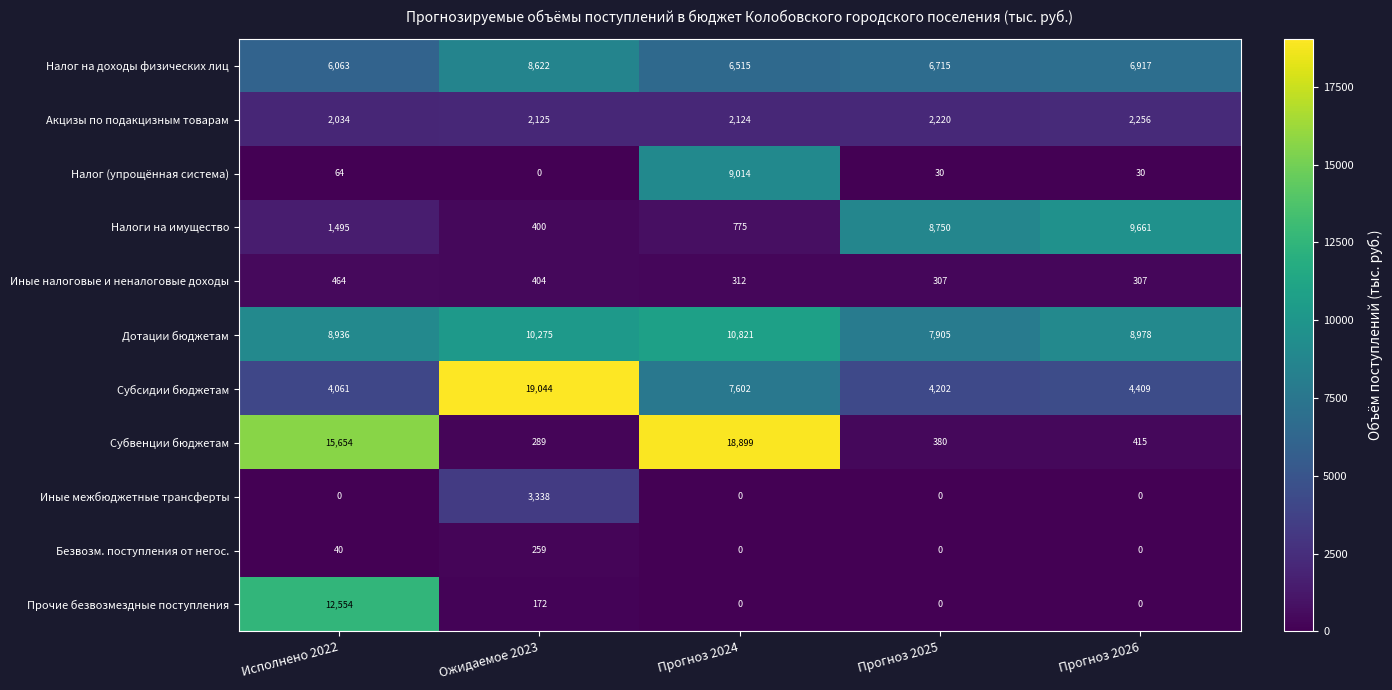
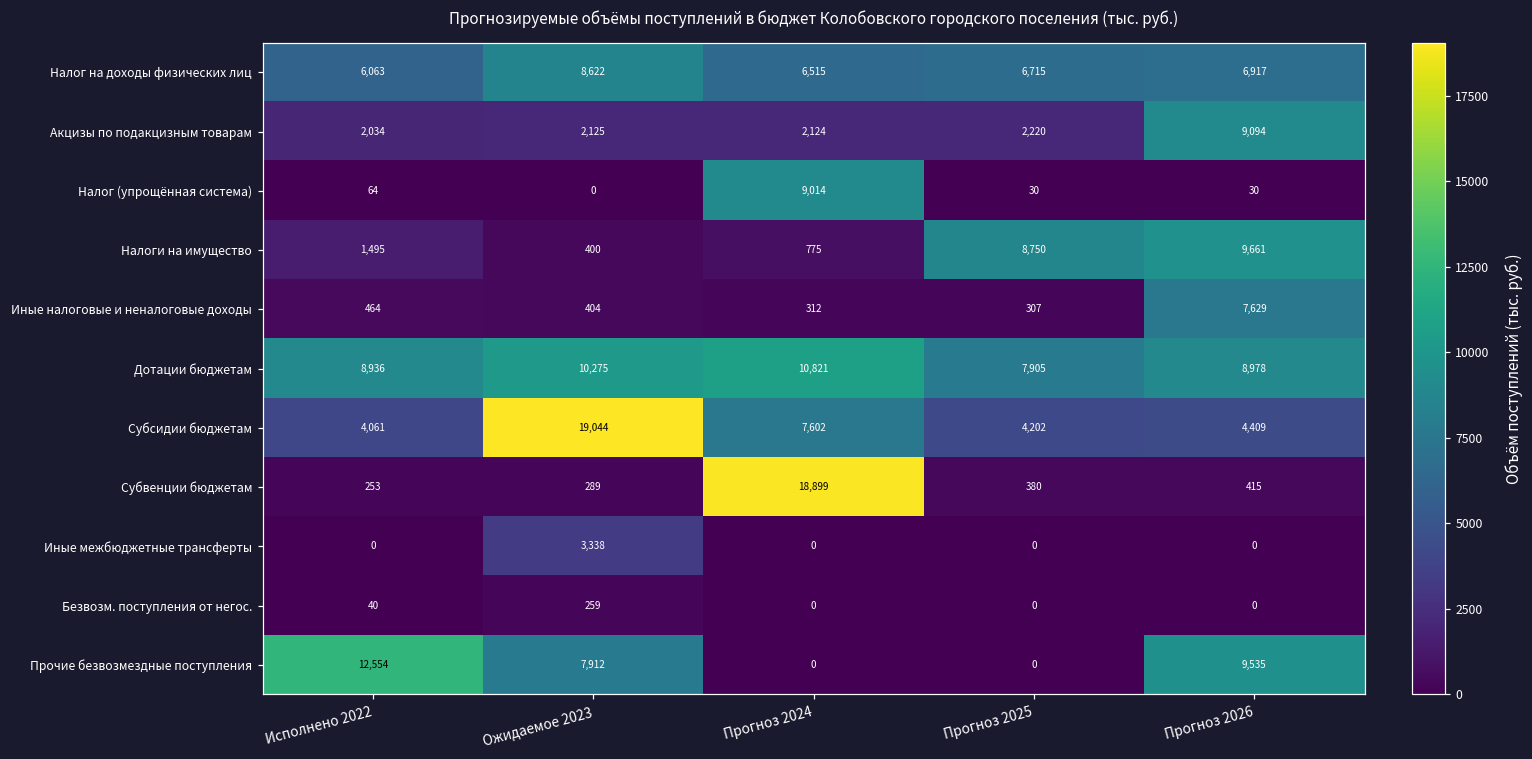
  {
    "Налог на доходы физических лиц": {
      "Исполнено 2022": "6,063",
      "Ожидаемое 2023": "8,622",
      "Прогноз 2024": "6,515",
      "Прогноз 2025": "6,715",
      "Прогноз 2026": "6,917"
    },
    "Акцизы по подакцизным товарам": {
      "Исполнено 2022": "2,034",
      "Ожидаемое 2023": "2,125",
      "Прогноз 2024": "2,124",
      "Прогноз 2025": "2,220",
-     "Прогноз 2026": "2,256"
+     "Прогноз 2026": "9,094"
    },
    "Налог (упрощённая система)": {
      "Исполнено 2022": "64",
      "Ожидаемое 2023": "0",
      "Прогноз 2024": "9,014",
      "Прогноз 2025": "30",
      "Прогноз 2026": "30"
    },
    "Налоги на имущество": {
      "Исполнено 2022": "1,495",
      "Ожидаемое 2023": "400",
      "Прогноз 2024": "775",
      "Прогноз 2025": "8,750",
      "Прогноз 2026": "9,661"
    },
    "Иные налоговые и неналоговые доходы": {
      "Исполнено 2022": "464",
      "Ожидаемое 2023": "404",
      "Прогноз 2024": "312",
      "Прогноз 2025": "307",
-     "Прогноз 2026": "307"
+     "Прогноз 2026": "7,629"
    },
    "Дотации бюджетам": {
      "Исполнено 2022": "8,936",
      "Ожидаемое 2023": "10,275",
      "Прогноз 2024": "10,821",
      "Прогноз 2025": "7,905",
      "Прогноз 2026": "8,978"
    },
    "Субсидии бюджетам": {
      "Исполнено 2022": "4,061",
      "Ожидаемое 2023": "19,044",
      "Прогноз 2024": "7,602",
      "Прогноз 2025": "4,202",
      "Прогноз 2026": "4,409"
    },
    "Субвенции бюджетам": {
-     "Исполнено 2022": "15,654",
+     "Исполнено 2022": "253",
      "Ожидаемое 2023": "289",
      "Прогноз 2024": "18,899",
      "Прогноз 2025": "380",
      "Прогноз 2026": "415"
    },
    "Иные межбюджетные трансферты": {
      "Исполнено 2022": "0",
      "Ожидаемое 2023": "3,338",
      "Прогноз 2024": "0",
      "Прогноз 2025": "0",
      "Прогноз 2026": "0"
    },
    "Безвозм. поступления от негос.": {
      "Исполнено 2022": "40",
      "Ожидаемое 2023": "259",
      "Прогноз 2024": "0",
      "Прогноз 2025": "0",
      "Прогноз 2026": "0"
    },
    "Прочие безвозмездные поступления": {
      "Исполнено 2022": "12,554",
-     "Ожидаемое 2023": "172",
+     "Ожидаемое 2023": "7,912",
      "Прогноз 2024": "0",
      "Прогноз 2025": "0",
-     "Прогноз 2026": "0"
+     "Прогноз 2026": "9,535"
    }
  }
